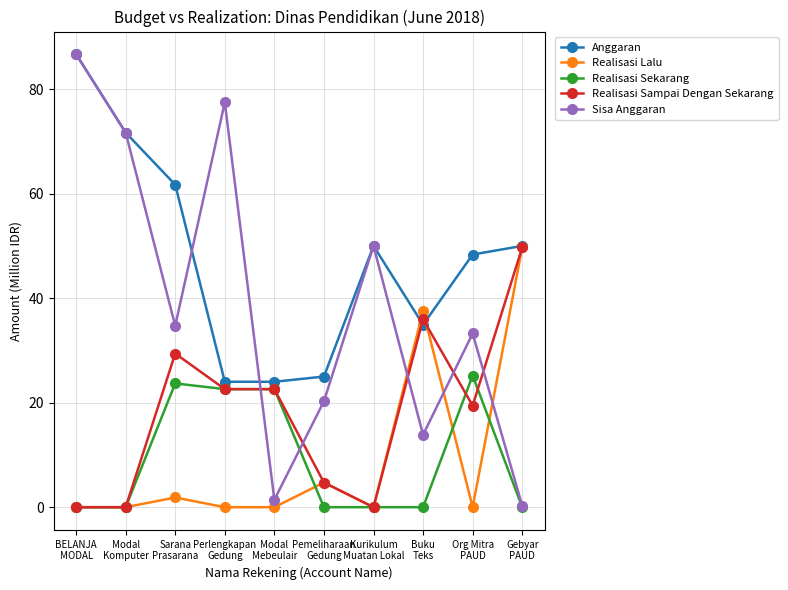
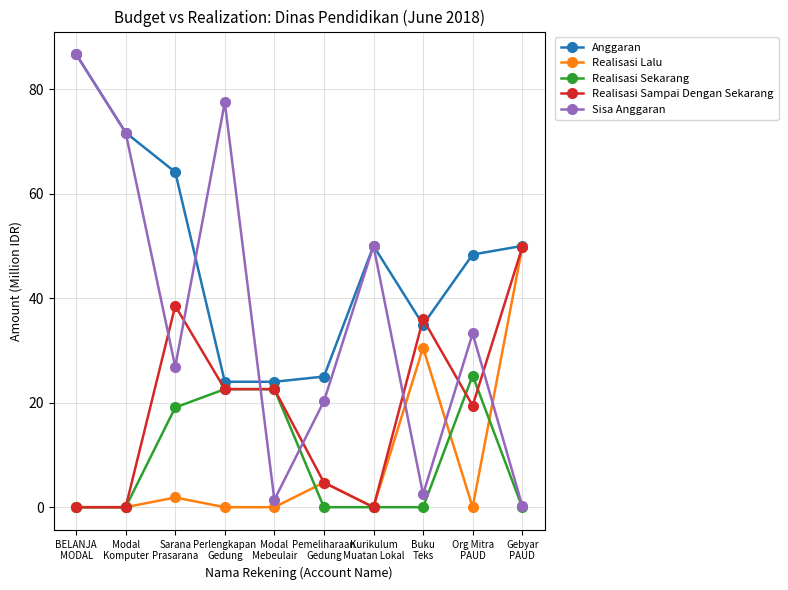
  {
    "Anggaran": {
-     "Sarana Prasarana": 62,
+     "Sarana Prasarana": 64,
      "Perlengkapan Gedung": 24,
      "Modal Mebeulair": 24,
      "Buku Teks": 35,
      "Org Mitra PAUD": 48
    },
    "Realisasi Lalu": {
      "Sarana Prasarana": 2,
      "Perlengkapan Gedung": 0,
      "Modal Mebeulair": 0,
-     "Buku Teks": 38,
+     "Buku Teks": 31,
      "Org Mitra PAUD": 0
    },
    "Realisasi Sekarang": {
-     "Sarana Prasarana": 24,
+     "Sarana Prasarana": 19,
      "Buku Teks": 0,
      "Org Mitra PAUD": 25
    },
    "Realisasi Sampai Dengan Sekarang": {
-     "Sarana Prasarana": 29,
+     "Sarana Prasarana": 39,
      "Buku Teks": 36,
      "Org Mitra PAUD": 19
    },
    "Sisa Anggaran": {
-     "Sarana Prasarana": 35,
+     "Sarana Prasarana": 27,
      "Perlengkapan Gedung": 77,
      "Modal Mebeulair": 1,
-     "Buku Teks": 14,
+     "Buku Teks": 2,
      "Org Mitra PAUD": 33
    }
  }
